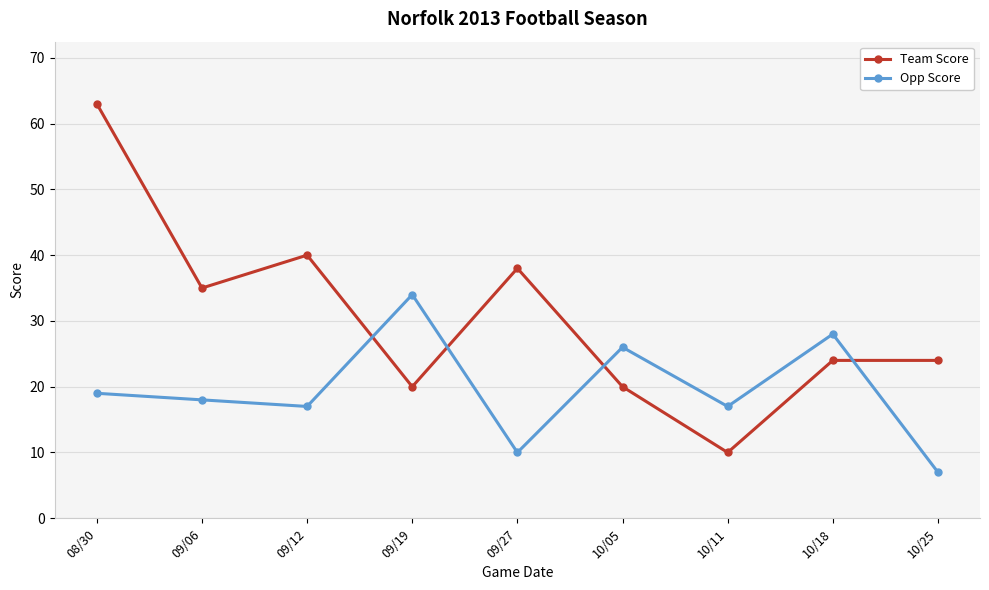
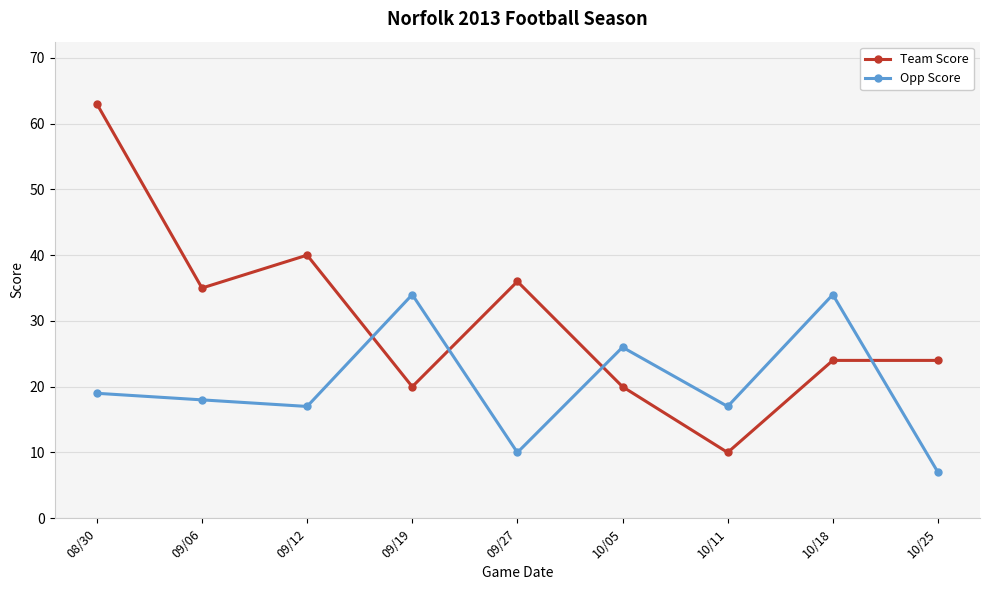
  {
    "Team Score": {
      "08/30": 63,
      "09/06": 35,
      "09/12": 40,
      "09/19": 20,
-     "09/27": 38,
+     "09/27": 36,
      "10/05": 20,
      "10/11": 10,
      "10/18": 24,
      "10/25": 24
    },
    "Opp Score": {
      "08/30": 19,
      "09/06": 18,
      "09/12": 17,
      "09/19": 34,
      "09/27": 10,
      "10/05": 26,
      "10/11": 17,
-     "10/18": 28,
+     "10/18": 34,
      "10/25": 7
    }
  }
